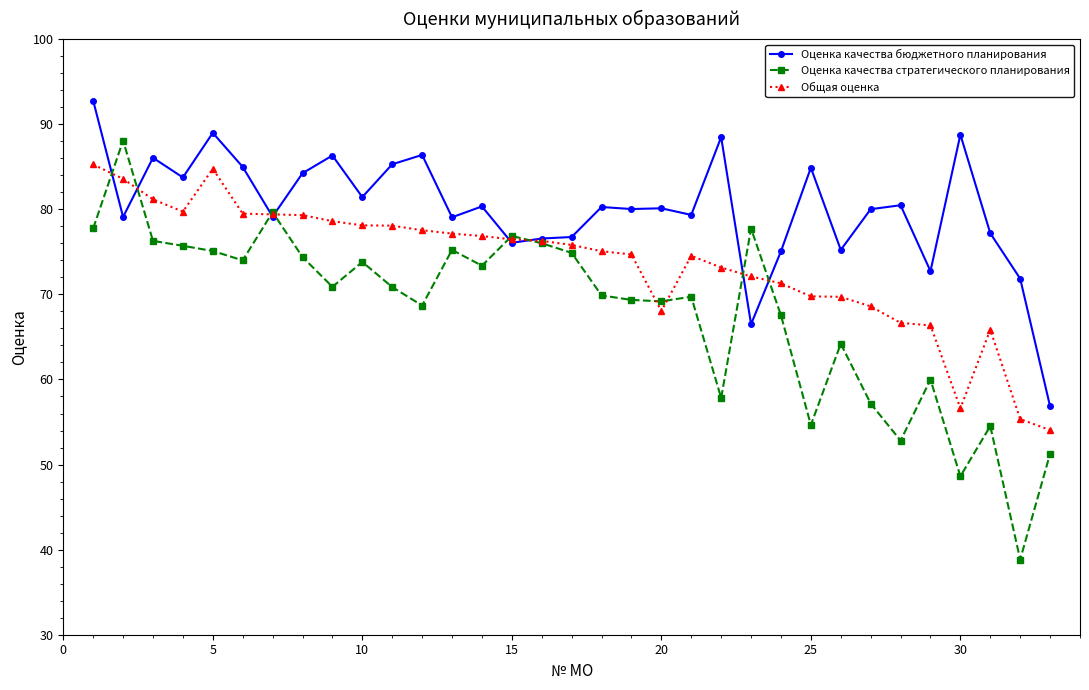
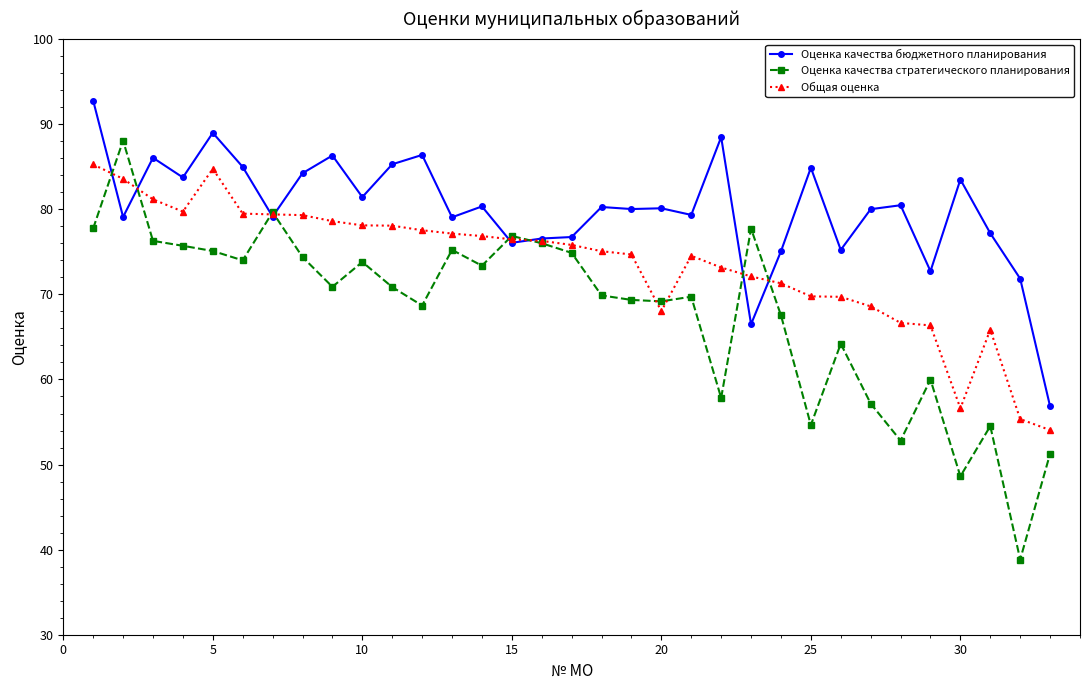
  {
    "Оценка качества бюджетного планирования": {
      "5": 89,
      "10": 81,
      "15": 76,
      "20": 80,
      "25": 85,
-     "30": 89
+     "30": 84
    },
    "Оценка качества стратегического планирования": {
      "5": 75,
      "10": 74,
      "15": 77,
      "20": 69,
      "25": 55,
      "30": 49
    },
    "Общая оценка": {
      "5": 85,
      "10": 78,
      "15": 76,
      "20": 68,
      "25": 70,
      "30": 57
    }
  }
